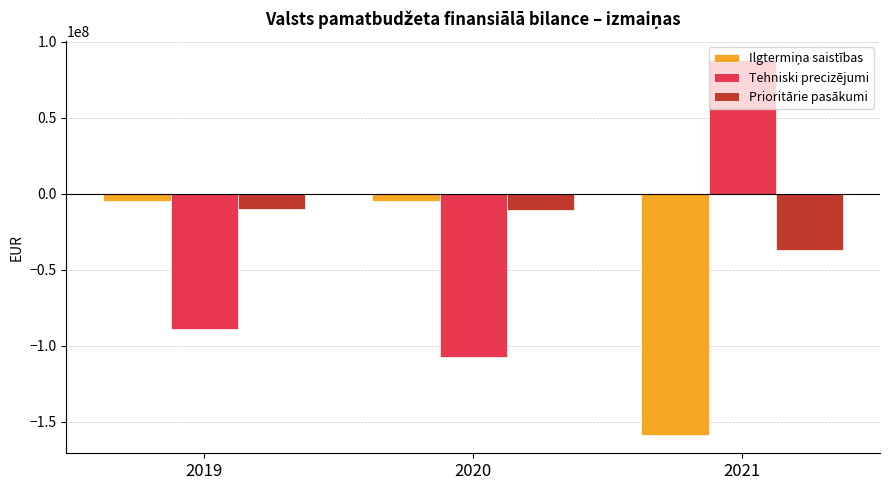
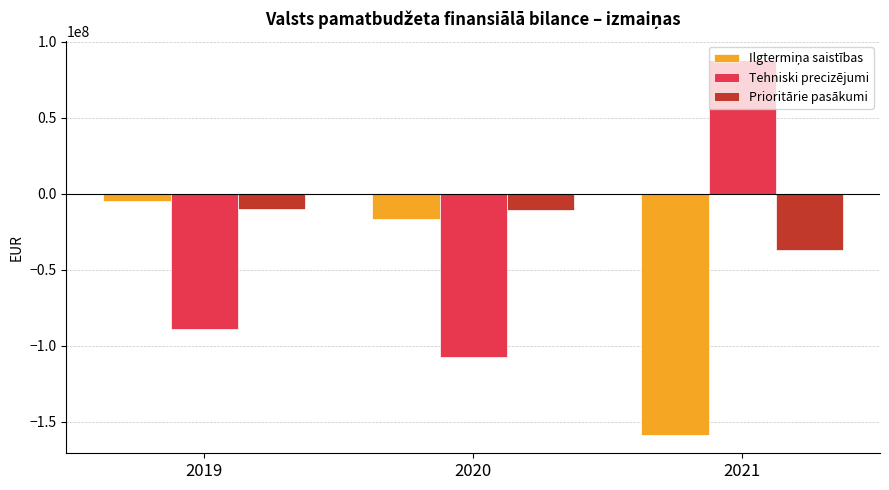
  {
    "Ilgtermiņa saistības": {
      "2019": -5000000,
-     "2020": -5000000,
+     "2020": -16000000,
      "2021": -158000000
    }
  }
